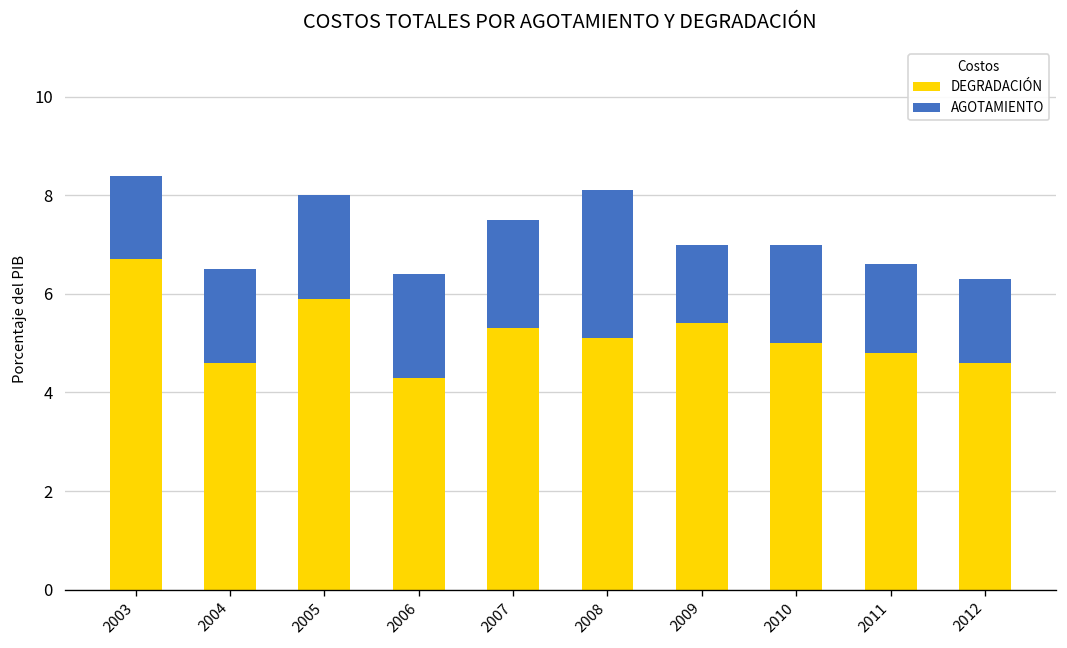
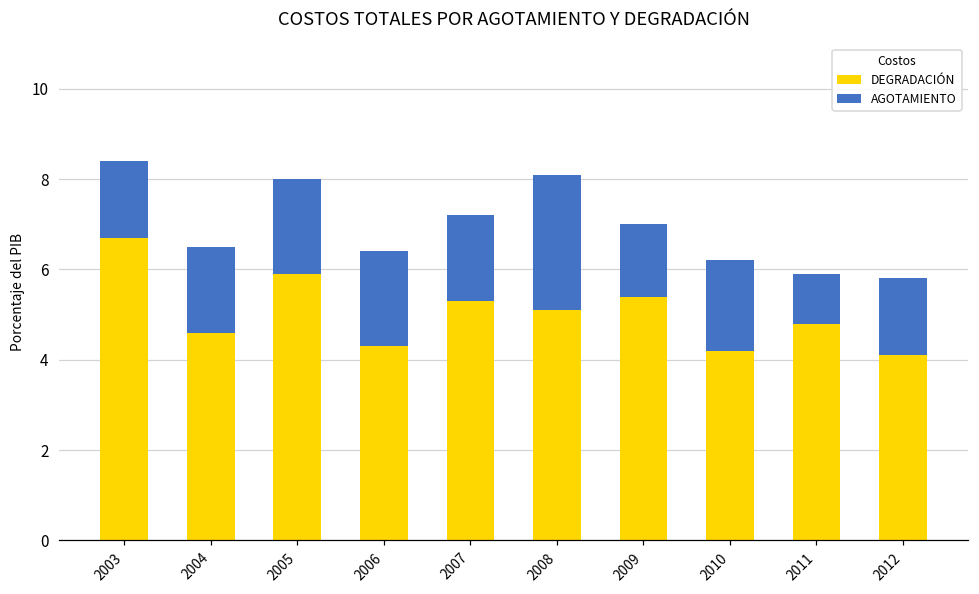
  {
    "DEGRADACIÓN": {
      "2003": 6.7,
      "2004": 4.6,
      "2005": 5.9,
      "2006": 4.3,
      "2007": 5.3,
      "2008": 5.1,
      "2009": 5.4,
-     "2010": 5.0,
+     "2010": 4.2,
      "2011": 4.8,
-     "2012": 4.6
+     "2012": 4.1
    },
    "AGOTAMIENTO": {
      "2003": 1.7,
      "2004": 1.9,
      "2005": 2.1,
      "2006": 2.1,
-     "2007": 2.2,
+     "2007": 1.9,
      "2008": 3.0,
      "2009": 1.6,
      "2010": 2.0,
-     "2011": 1.8,
+     "2011": 1.1,
      "2012": 1.7
    }
  }
